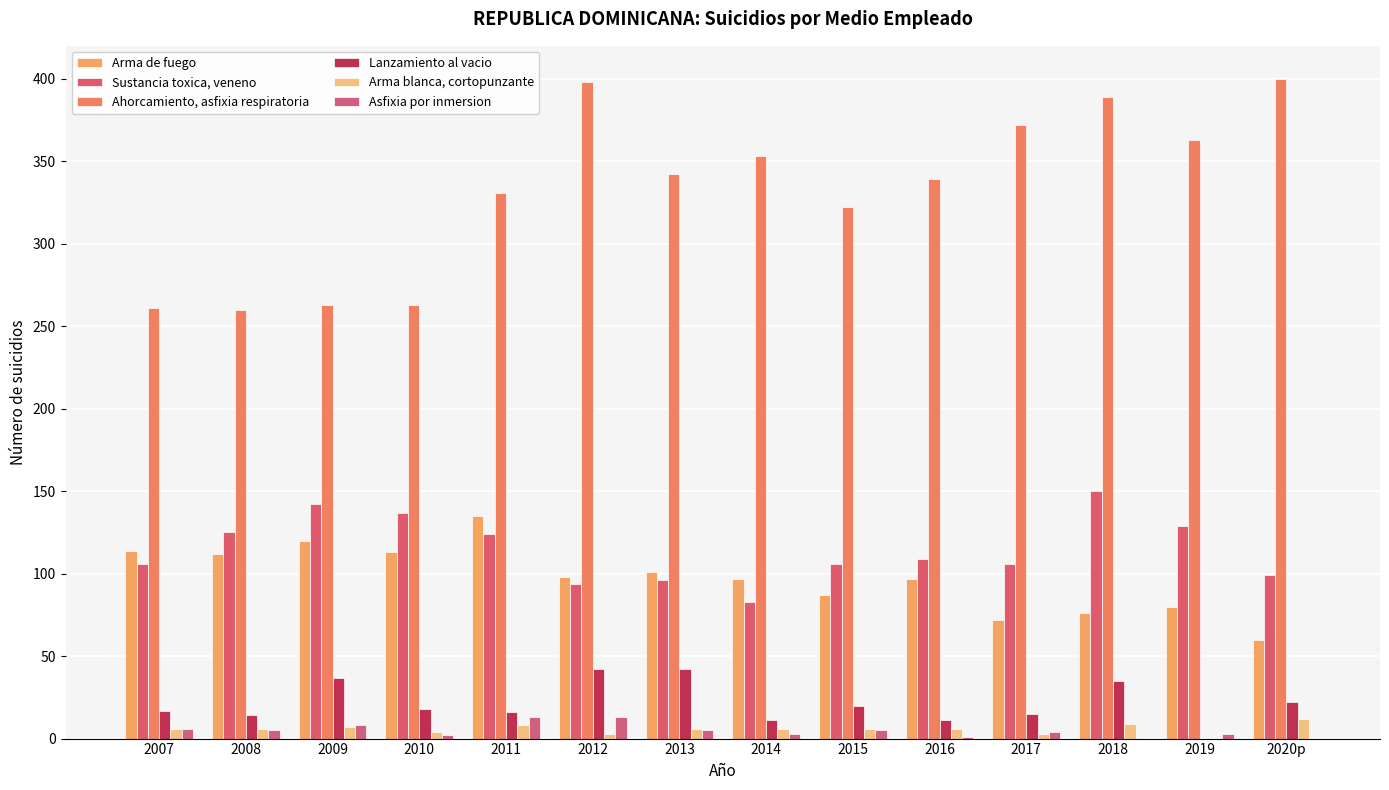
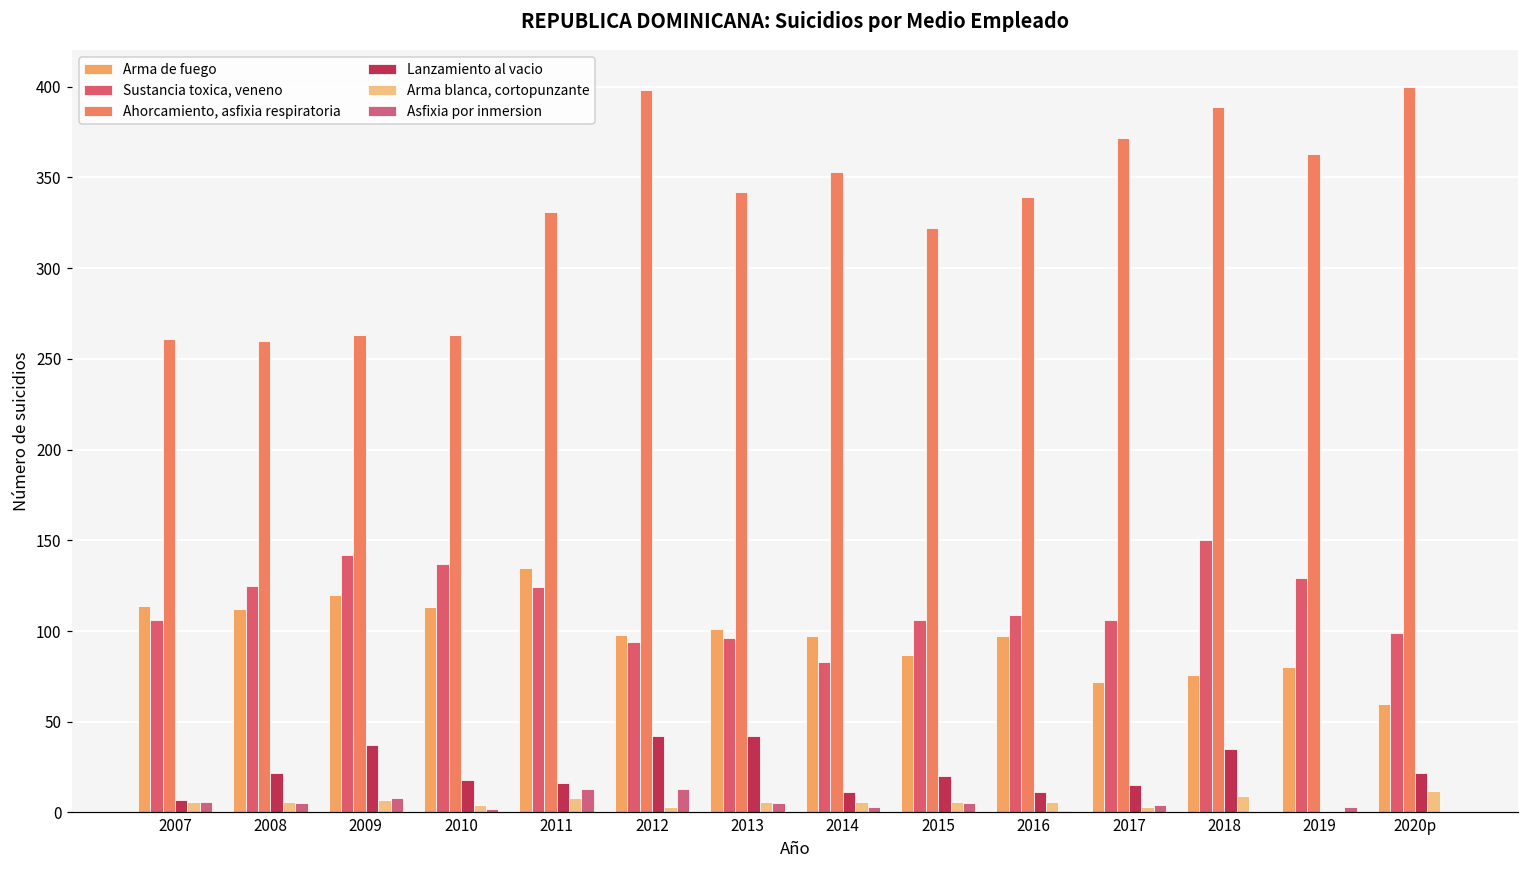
  {
    "Lanzamiento al vacio": {
-     "2007": 17,
-     "2008": 14,
+     "2007": 7,
+     "2008": 22,
      "2009": 37,
      "2010": 18,
      "2011": 16,
      "2012": 42,
      "2013": 42,
      "2014": 11,
      "2015": 20,
      "2016": 11,
      "2017": 15,
      "2018": 35,
      "2019": 0,
      "2020p": 22
    }
  }
